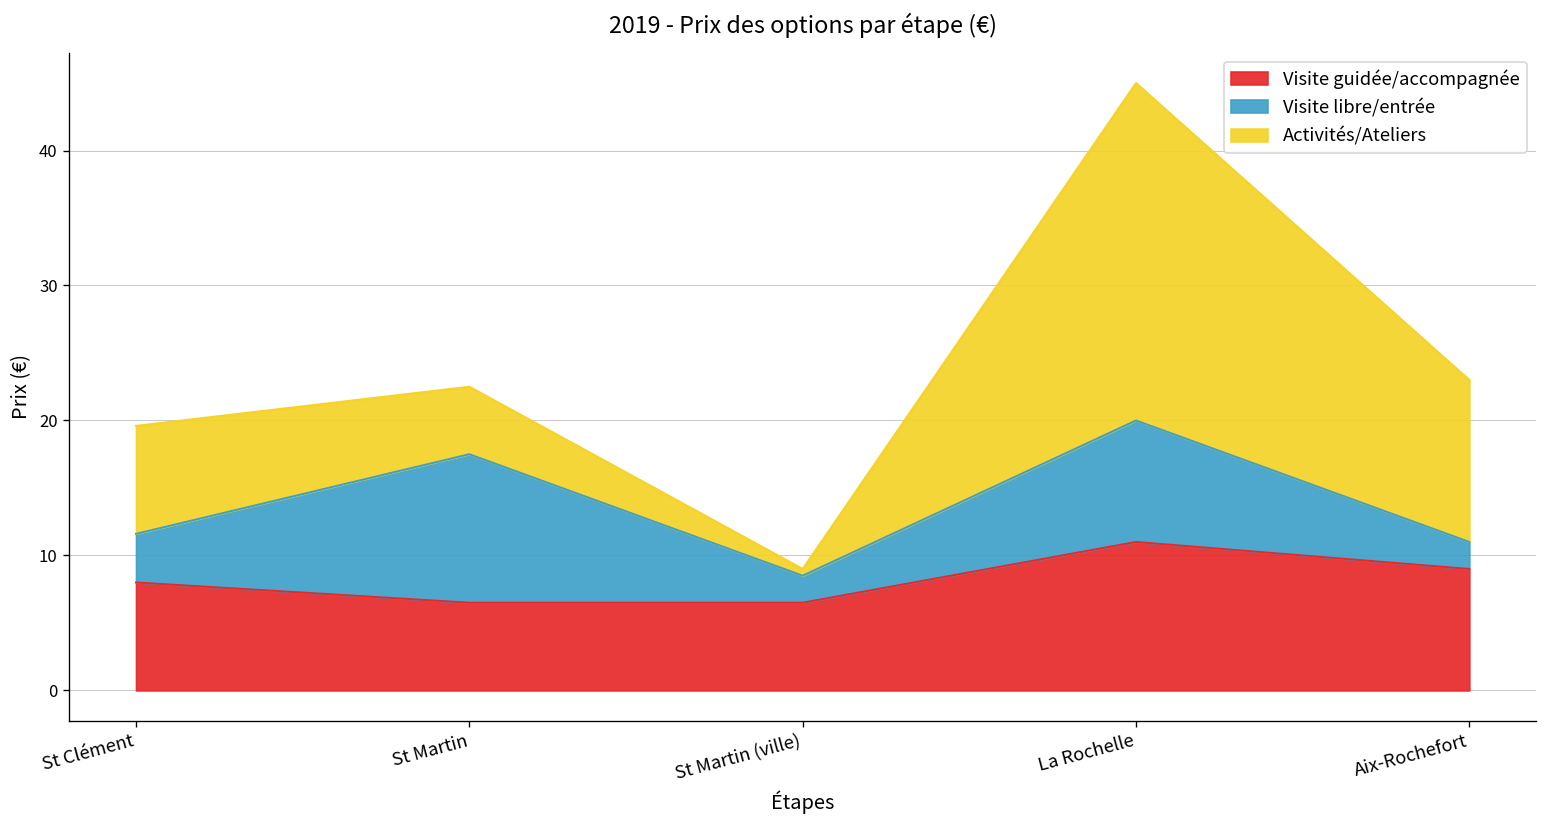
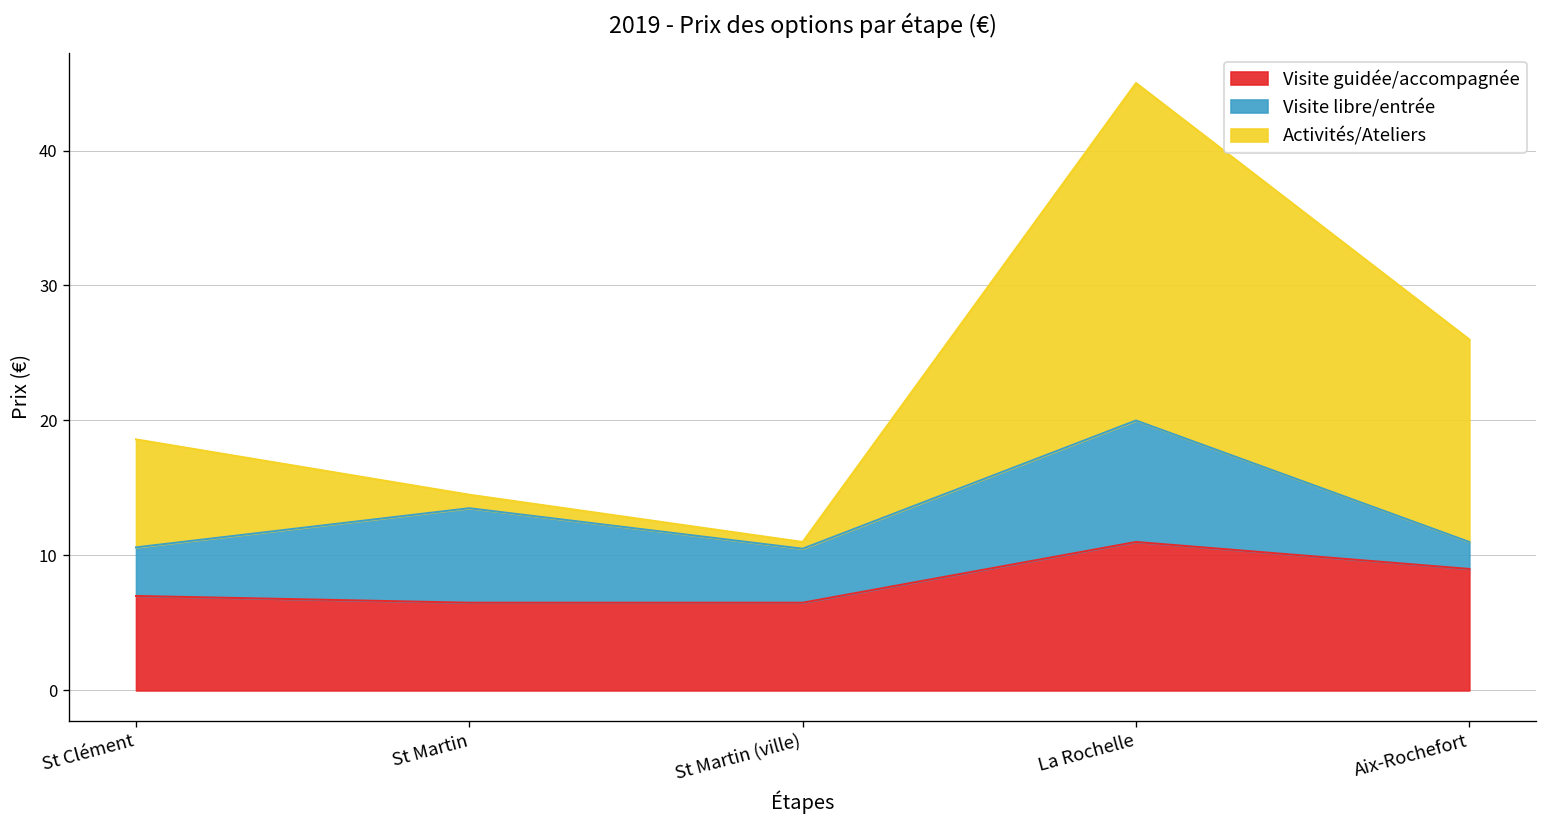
  {
    "Visite guidée/accompagnée": {
-     "St Clément": 8,
+     "St Clément": 7,
      "St Martin": 6.5,
      "St Martin (ville)": 6.5,
      "La Rochelle": 11,
      "Aix-Rochefort": 9
    },
    "Visite libre/entrée": {
      "St Clément": 3.6,
-     "St Martin": 11,
-     "St Martin (ville)": 2,
+     "St Martin": 7,
+     "St Martin (ville)": 4,
      "La Rochelle": 9,
      "Aix-Rochefort": 2
    },
    "Activités/Ateliers": {
      "St Clément": 8,
-     "St Martin": 5,
+     "St Martin": 1,
      "St Martin (ville)": 0.5,
      "La Rochelle": 25,
-     "Aix-Rochefort": 12
+     "Aix-Rochefort": 15
    }
  }
